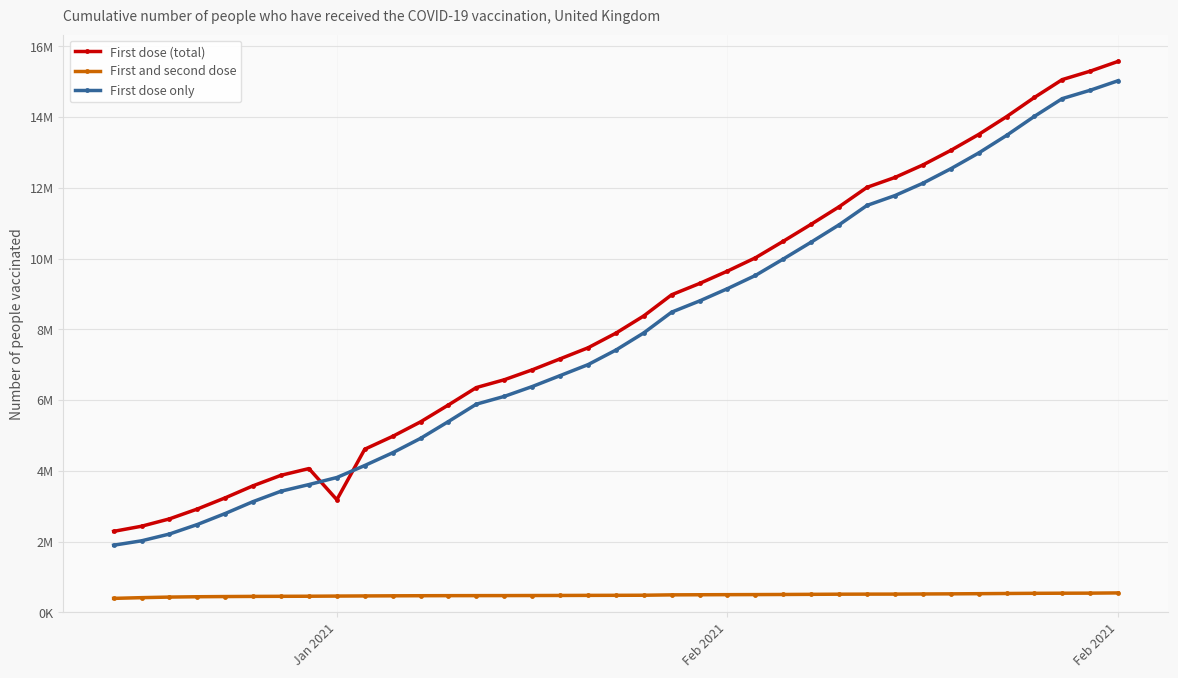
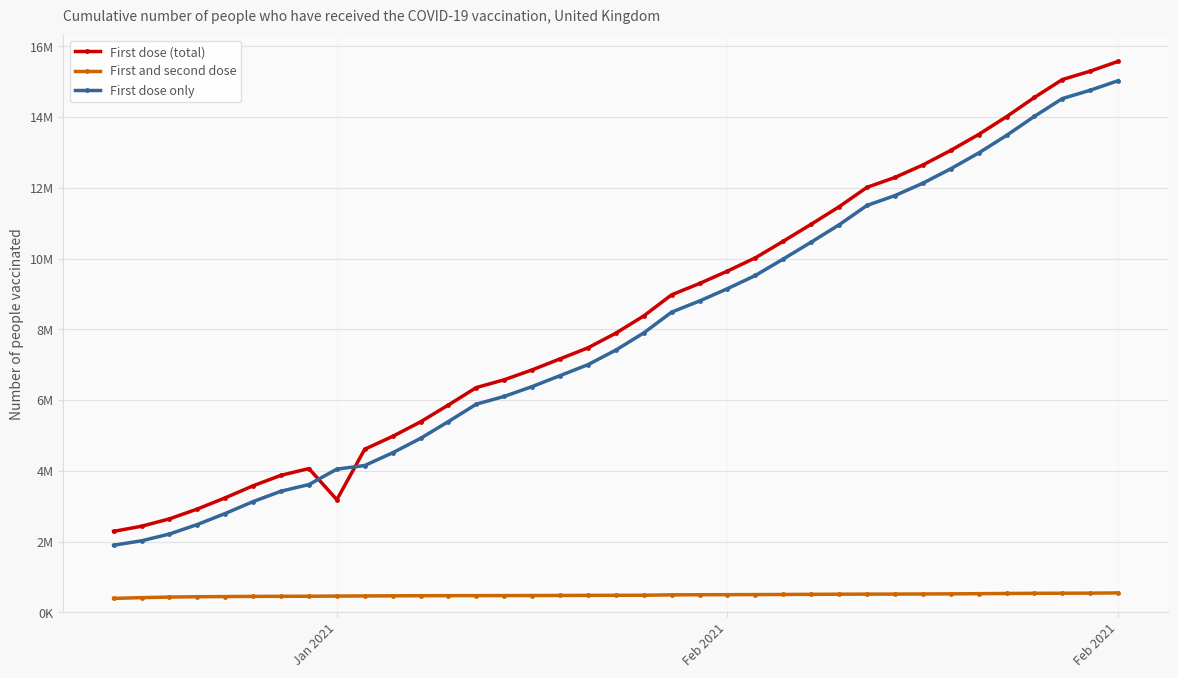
  {
    "First dose (total)": {
      "Jan 2021": 3200000
    },
    "First and second dose": {
      "Jan 2021": 500000
    },
    "First dose only": {
-     "Jan 2021": 3800000
+     "Jan 2021": 4000000
    }
  }
